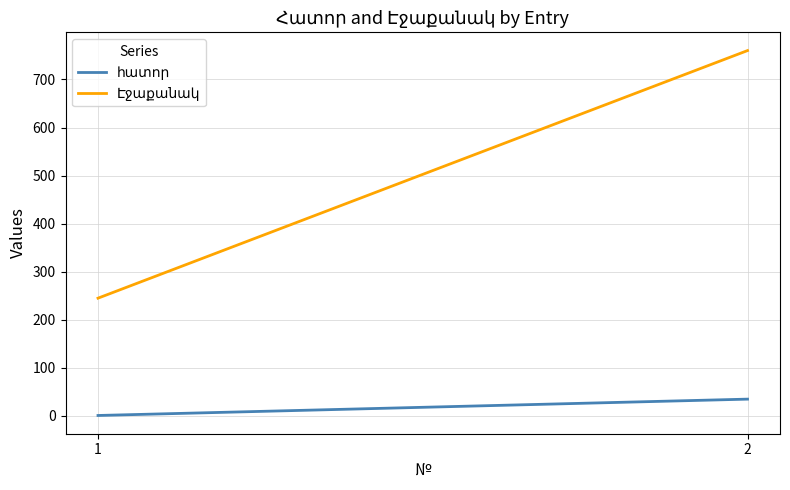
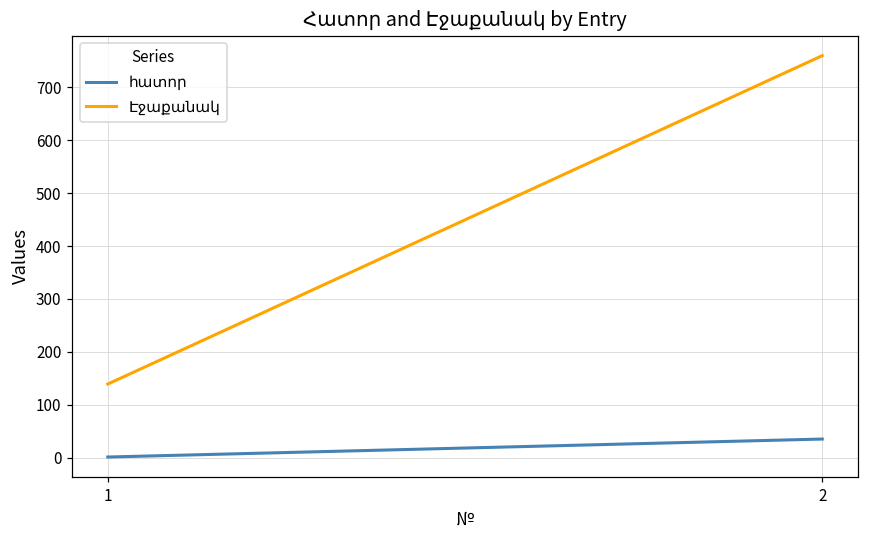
  {
    "հատոր": {
      "1": 0,
      "2": 40
    },
    "Էջաքանակ": {
-     "1": 250,
+     "1": 140,
      "2": 760
    }
  }
